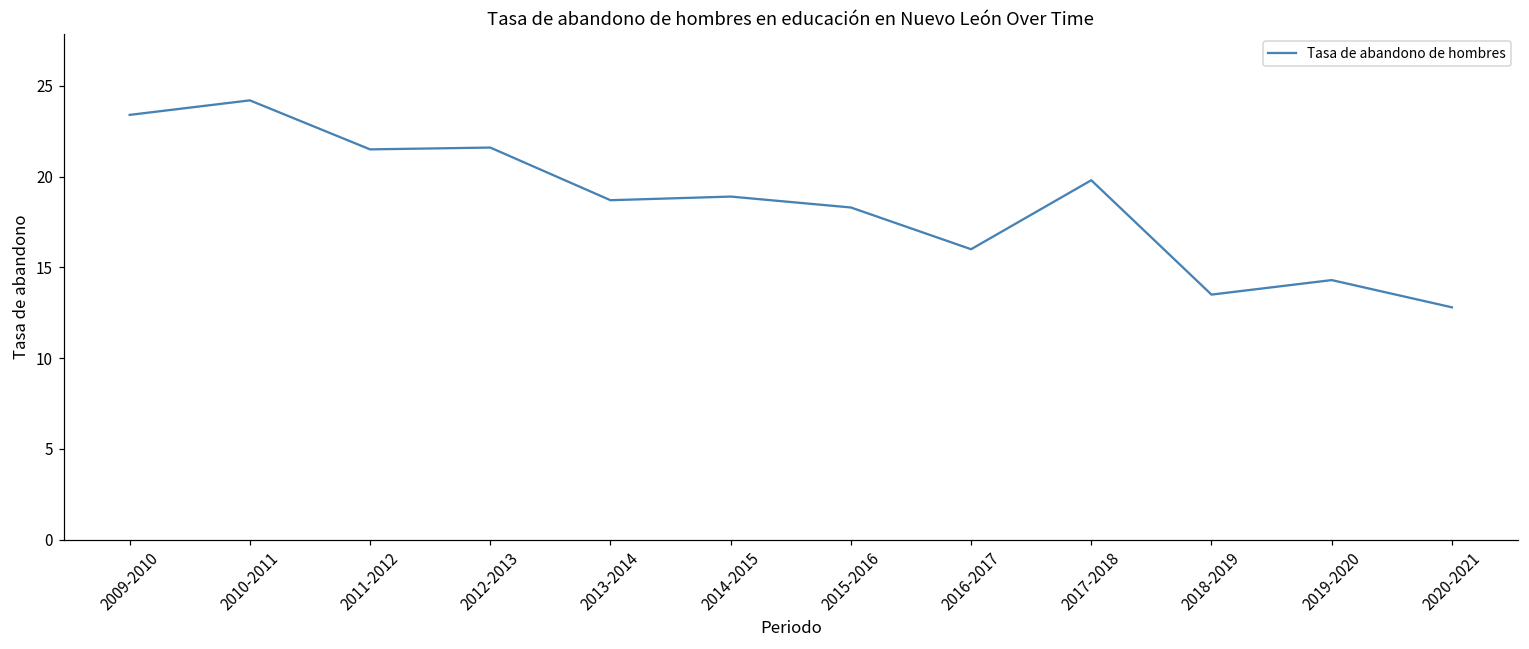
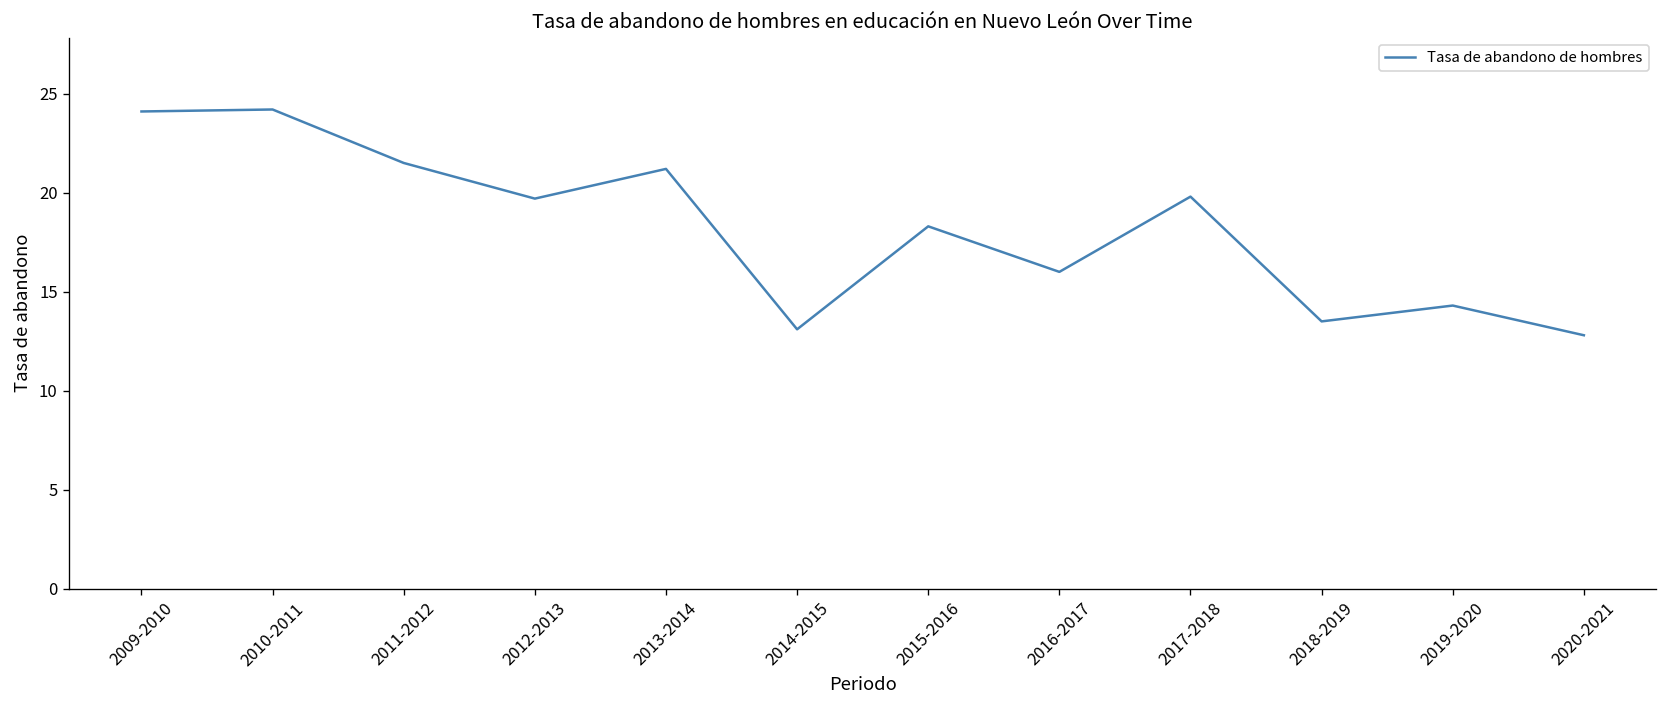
  {
-   "2009-2010": 23.4,
+   "2009-2010": 24.1,
    "2010-2011": 24.2,
    "2011-2012": 21.5,
-   "2012-2013": 21.6,
-   "2013-2014": 18.7,
-   "2014-2015": 18.9,
+   "2012-2013": 19.7,
+   "2013-2014": 21.2,
+   "2014-2015": 13.1,
    "2015-2016": 18.3,
    "2016-2017": 16.0,
    "2017-2018": 19.8,
    "2018-2019": 13.5,
    "2019-2020": 14.3,
    "2020-2021": 12.8
  }
